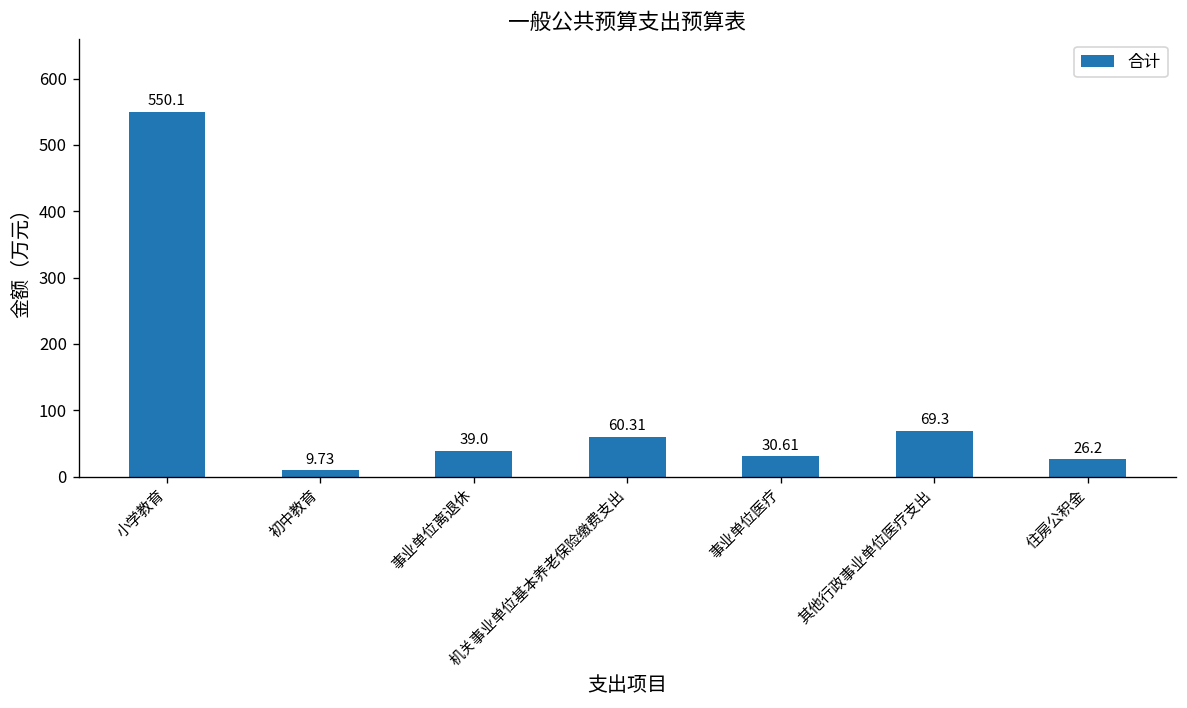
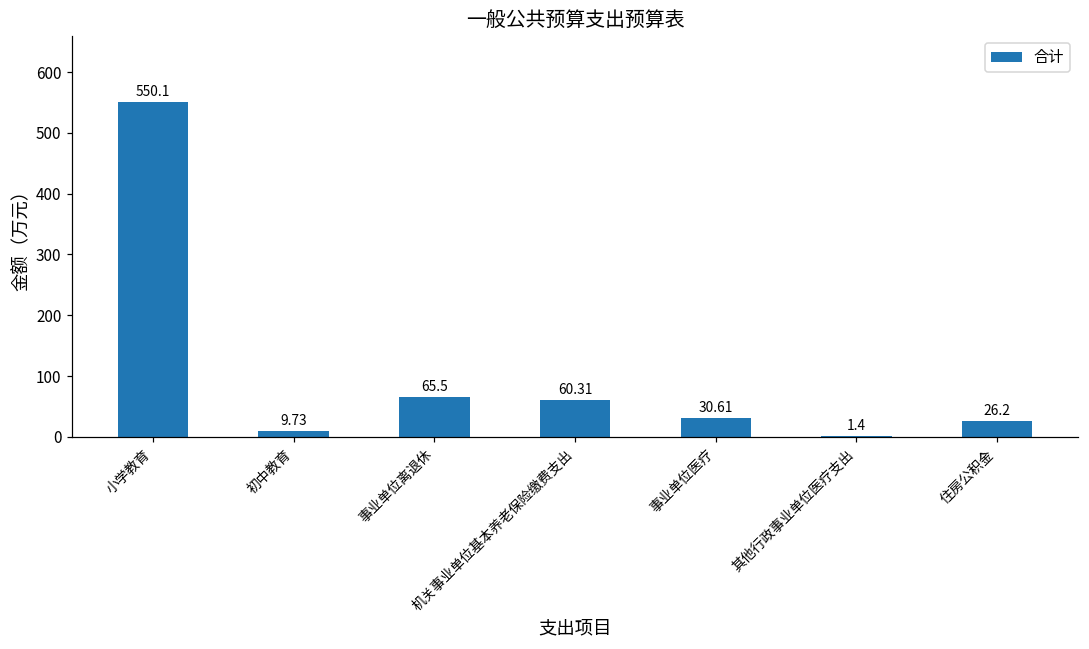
  {
    "小学教育": 550.1,
    "初中教育": 9.73,
-   "事业单位离退休": 39.0,
+   "事业单位离退休": 65.5,
    "机关事业单位基本养老保险缴费支出": 60.31,
    "事业单位医疗": 30.61,
-   "其他行政事业单位医疗支出": 69.3,
+   "其他行政事业单位医疗支出": 1.4,
    "住房公积金": 26.2
  }
